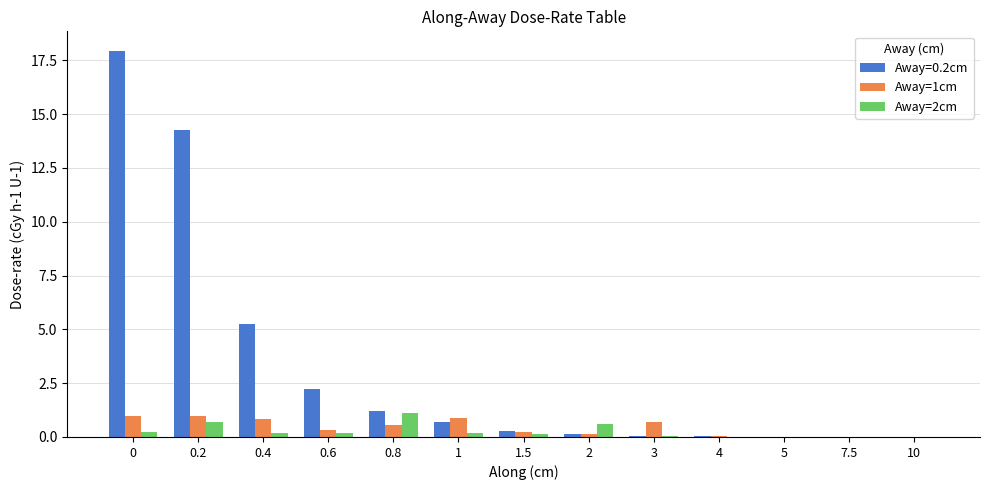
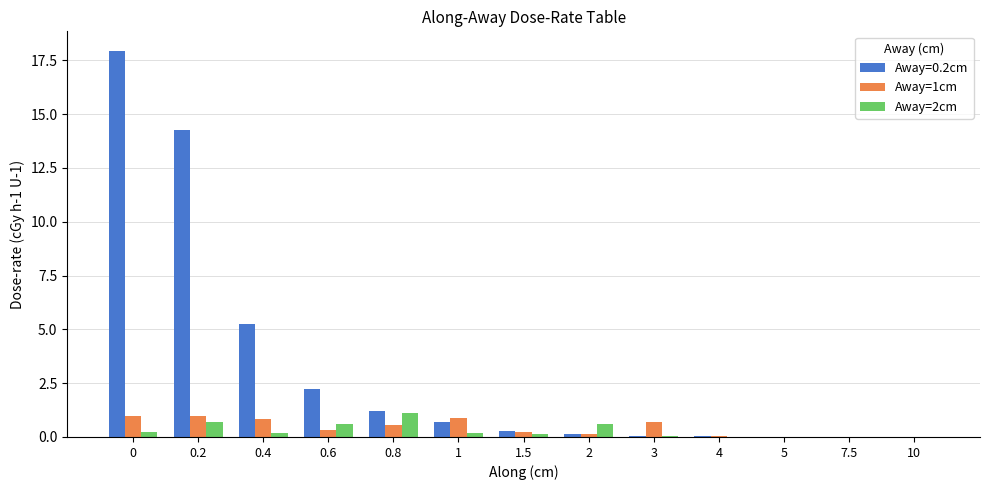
  {
    "Away=0.2cm": {
      "0": 18.0,
      "0.2": 14.3,
      "0.4": 5.2,
      "0.6": 2.2,
      "0.8": 1.2,
      "1": 0.7,
      "1.5": 0.3,
      "2": 0.1
    },
    "Away=1cm": {
      "0": 1.0,
      "0.2": 1.0,
      "0.4": 0.8,
      "0.6": 0.3,
      "0.8": 0.6,
      "1": 0.9,
      "1.5": 0.2,
      "2": 0.1,
      "3": 0.7
    },
    "Away=2cm": {
      "0": 0.2,
      "0.2": 0.7,
      "0.4": 0.2,
-     "0.6": 0.2,
+     "0.6": 0.6,
      "0.8": 1.1,
      "1": 0.2,
      "1.5": 0.1,
      "2": 0.6
    }
  }
